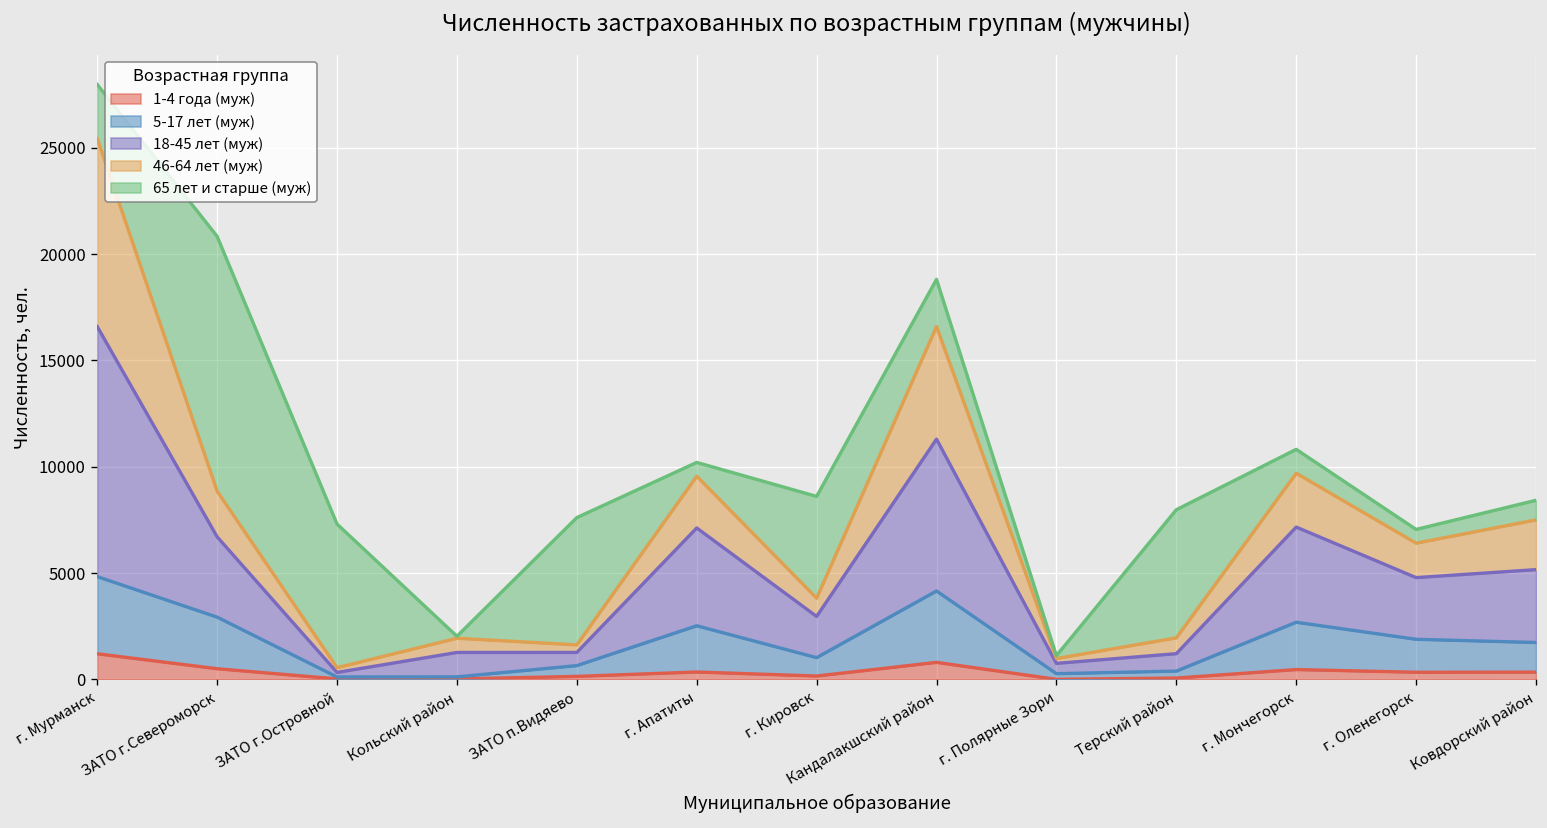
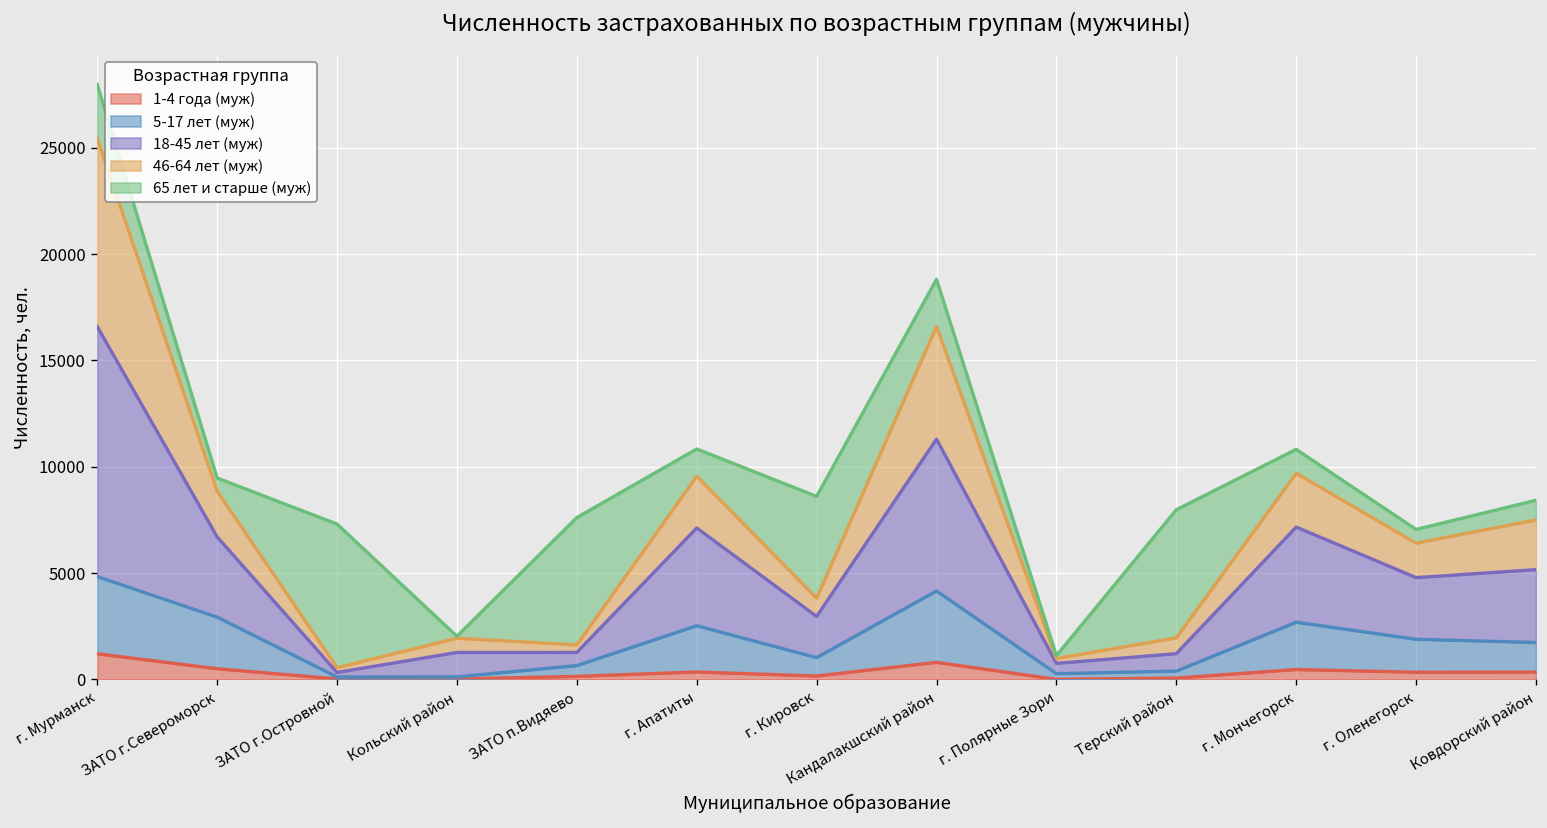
  {
    "65 лет и старше (муж)": {
      "г. Мурманск": 2500,
-     "ЗАТО г.Североморск": 12000,
+     "ЗАТО г.Североморск": 600,
      "ЗАТО г.Островной": 6800,
      "ЗАТО п.Видяево": 6000,
-     "г. Апатиты": 600,
+     "г. Апатиты": 1300,
      "г. Кировск": 4800,
      "Кандалакшский район": 2200,
      "Терский район": 6000,
      "г. Мончегорск": 1100,
      "г. Оленегорск": 600,
      "Ковдорский район": 900
    }
  }
